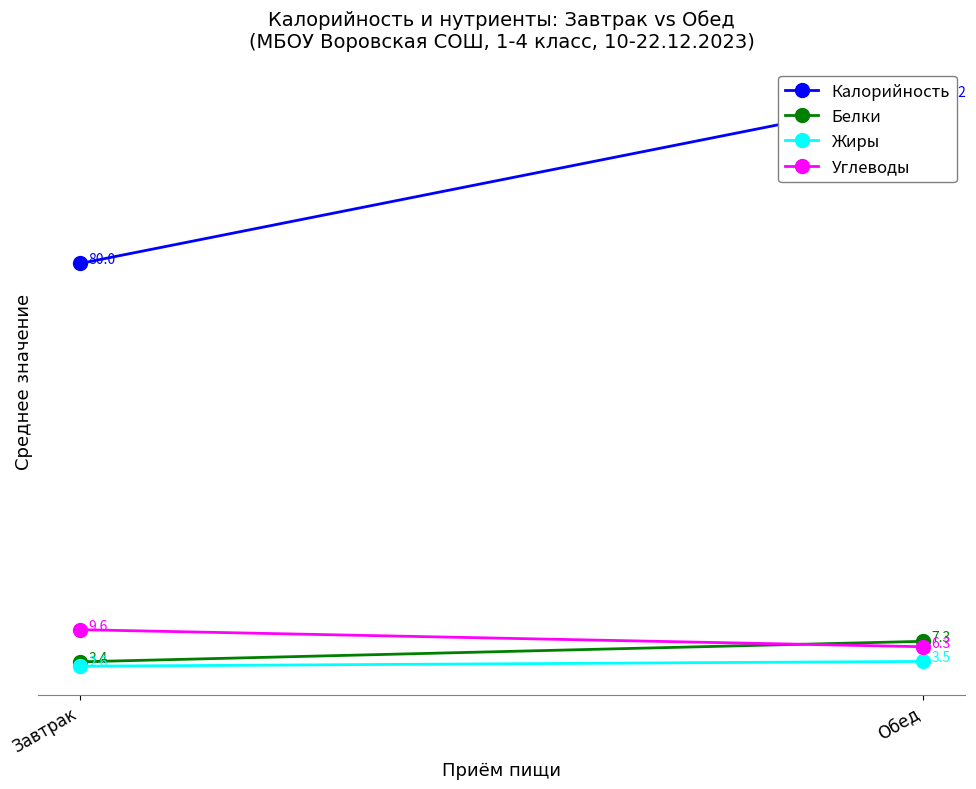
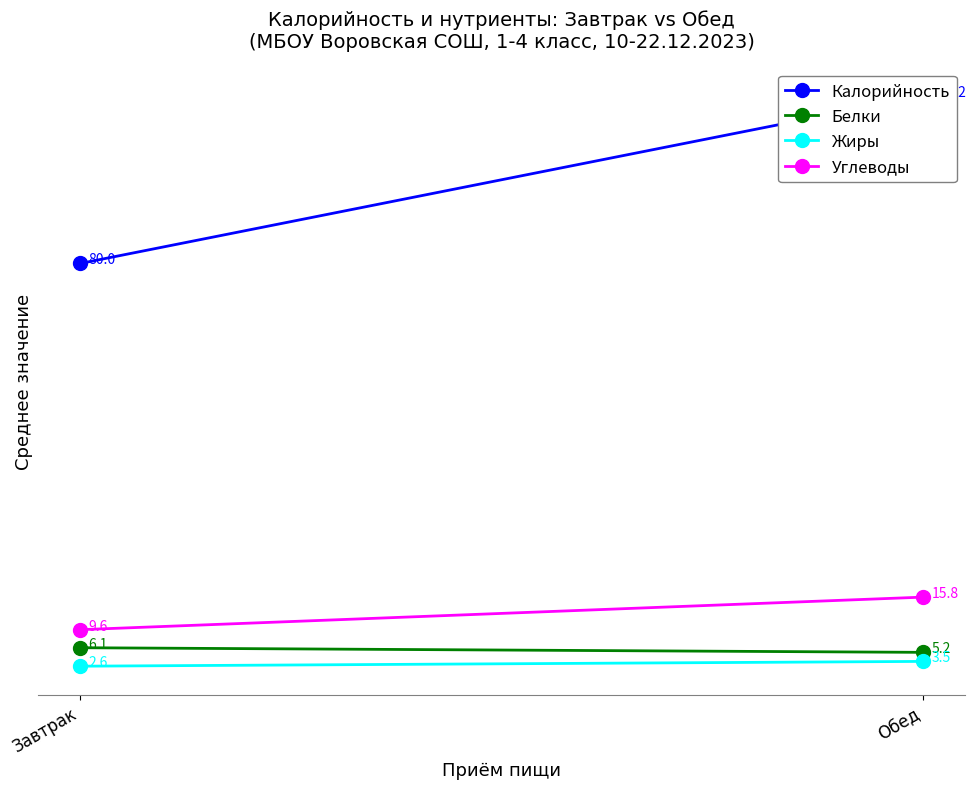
  {
    "Калорийность": {
      "Завтрак": 80.0
    },
    "Белки": {
-     "Завтрак": 3.4,
-     "Обед": 7.3
+     "Завтрак": 6.1,
+     "Обед": 5.2
    },
    "Жиры": {
      "Завтрак": 2.6
    },
    "Углеводы": {
      "Завтрак": 9.6,
-     "Обед": 6.3
+     "Обед": 15.8
    }
  }
